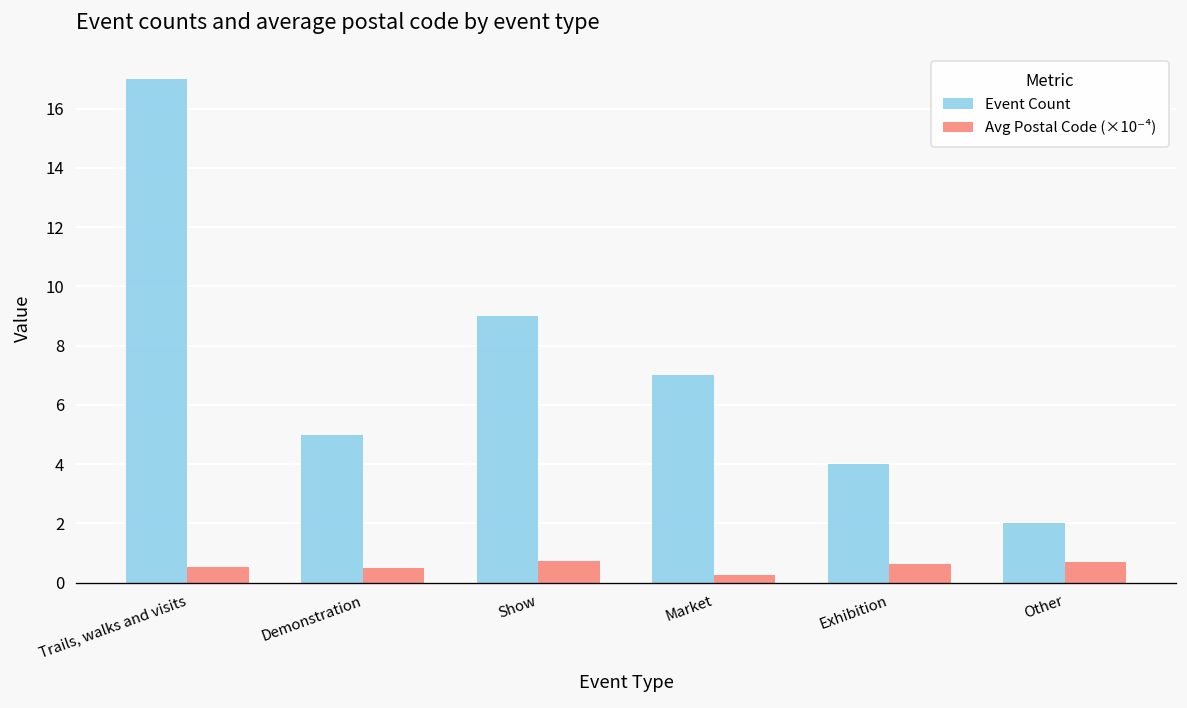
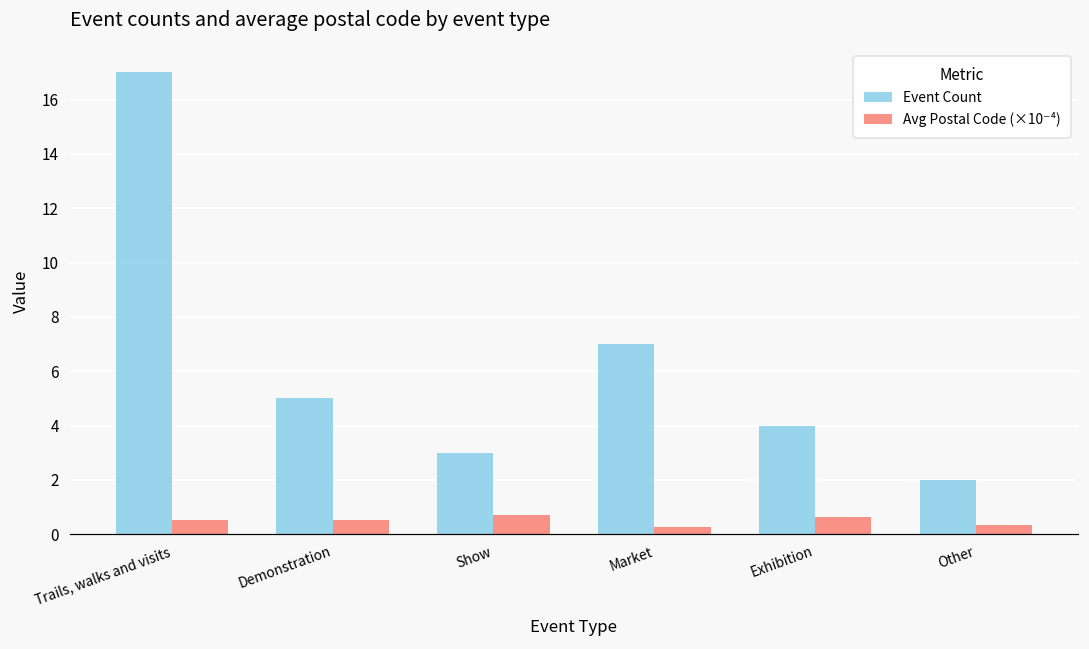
  {
    "Event Count": {
      "Trails, walks and visits": 17,
      "Demonstration": 5,
-     "Show": 9,
+     "Show": 3,
      "Market": 7,
      "Exhibition": 4,
      "Other": 2
    },
    "Avg Postal Code (×10⁻⁴)": {
      "Trails, walks and visits": 0.5,
      "Demonstration": 0.5,
      "Show": 0.7,
      "Market": 0.3,
      "Exhibition": 0.6,
-     "Other": 0.7
+     "Other": 0.3
    }
  }
